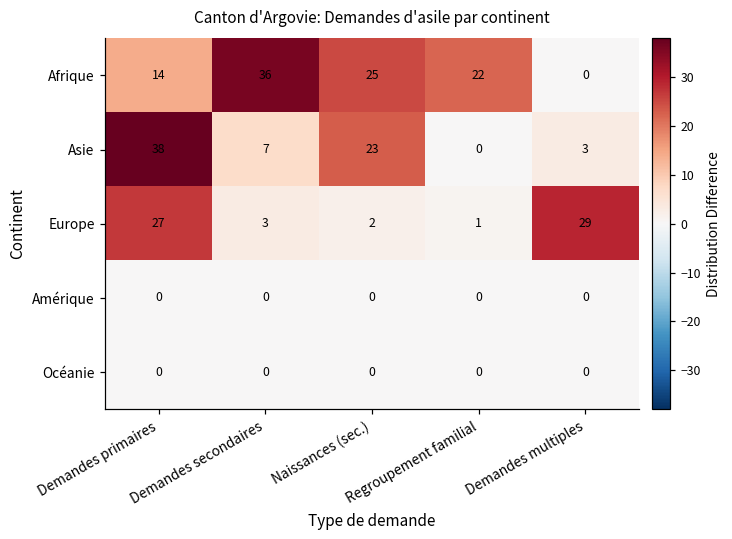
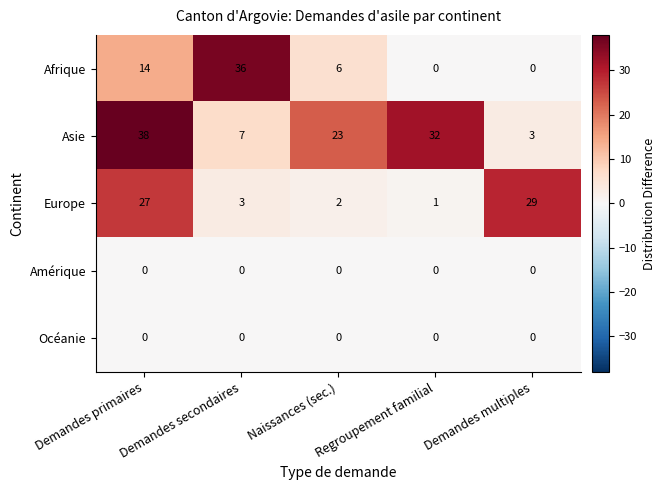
  {
    "Afrique": {
      "Demandes primaires": 14,
      "Demandes secondaires": 36,
-     "Naissances (sec.)": 25,
-     "Regroupement familial": 22,
+     "Naissances (sec.)": 6,
+     "Regroupement familial": 0,
      "Demandes multiples": 0
    },
    "Asie": {
      "Demandes primaires": 38,
      "Demandes secondaires": 7,
      "Naissances (sec.)": 23,
-     "Regroupement familial": 0,
+     "Regroupement familial": 32,
      "Demandes multiples": 3
    },
    "Europe": {
      "Demandes primaires": 27,
      "Demandes secondaires": 3,
      "Naissances (sec.)": 2,
      "Regroupement familial": 1,
      "Demandes multiples": 29
    },
    "Amérique": {
      "Demandes primaires": 0,
      "Demandes secondaires": 0,
      "Naissances (sec.)": 0,
      "Regroupement familial": 0,
      "Demandes multiples": 0
    },
    "Océanie": {
      "Demandes primaires": 0,
      "Demandes secondaires": 0,
      "Naissances (sec.)": 0,
      "Regroupement familial": 0,
      "Demandes multiples": 0
    }
  }
